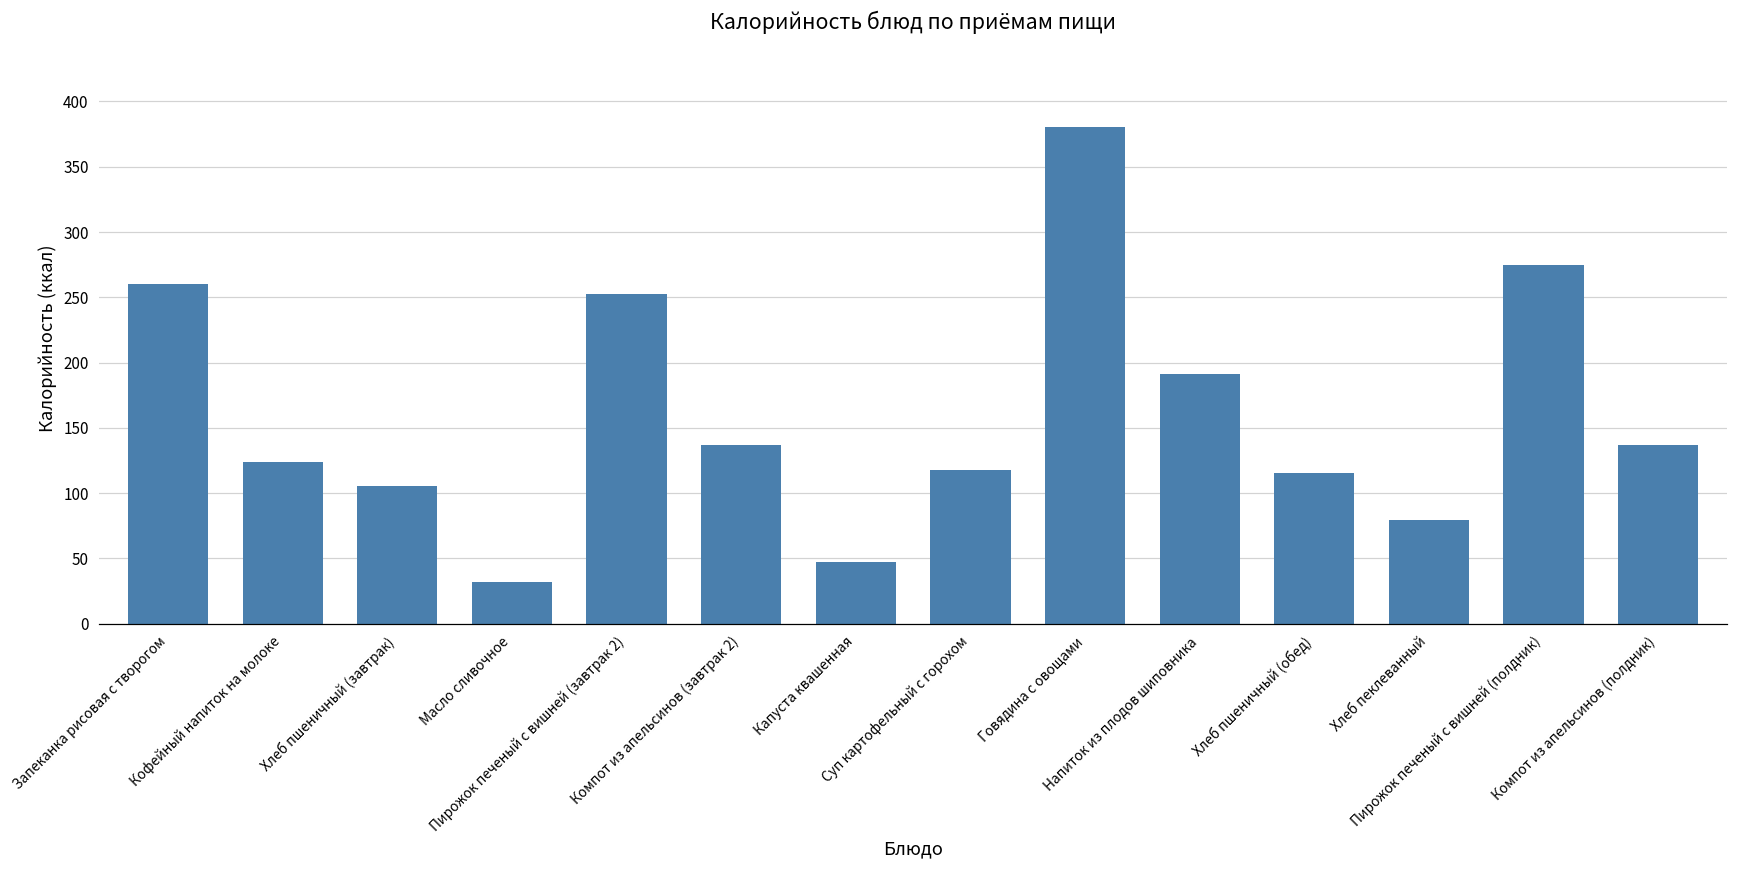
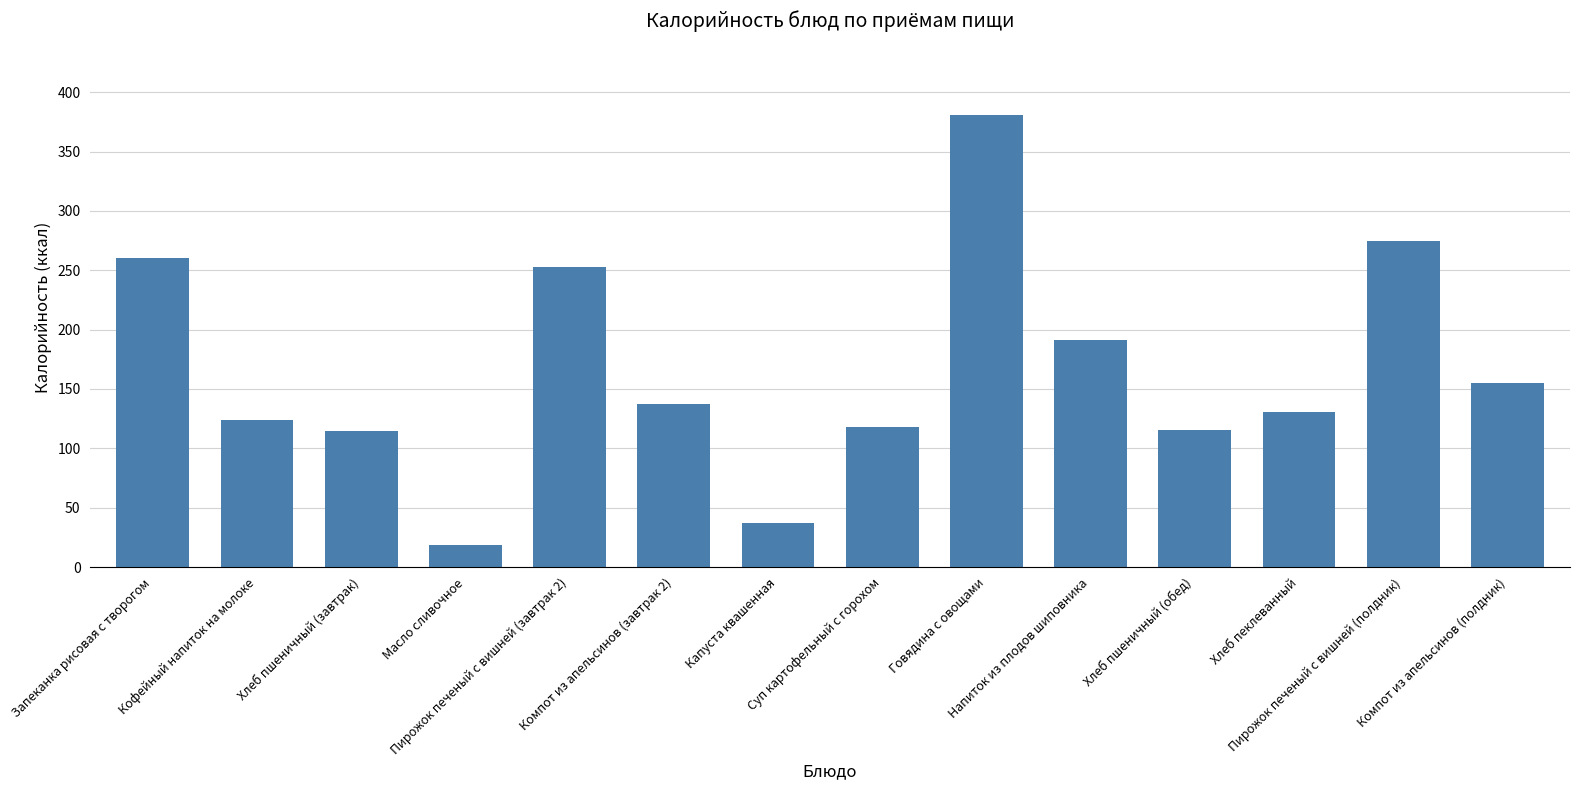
  {
    "Запеканка рисовая с творогом": 260,
    "Кофейный напиток на молоке": 124,
-   "Хлеб пшеничный (завтрак)": 105,
-   "Масло сливочное": 32,
+   "Хлеб пшеничный (завтрак)": 115,
+   "Масло сливочное": 18,
    "Пирожок печеный с вишней (завтрак 2)": 253,
    "Компот из апельсинов (завтрак 2)": 137,
-   "Капуста квашенная": 47,
+   "Капуста квашенная": 37,
    "Суп картофельный с горохом": 118,
    "Говядина с овощами": 381,
    "Напиток из плодов шиповника": 191,
    "Хлеб пшеничный (обед)": 116,
-   "Хлеб пеклеванный": 79,
+   "Хлеб пеклеванный": 130,
    "Пирожок печеный с вишней (полдник)": 275,
-   "Компот из апельсинов (полдник)": 137
+   "Компот из апельсинов (полдник)": 155
  }
